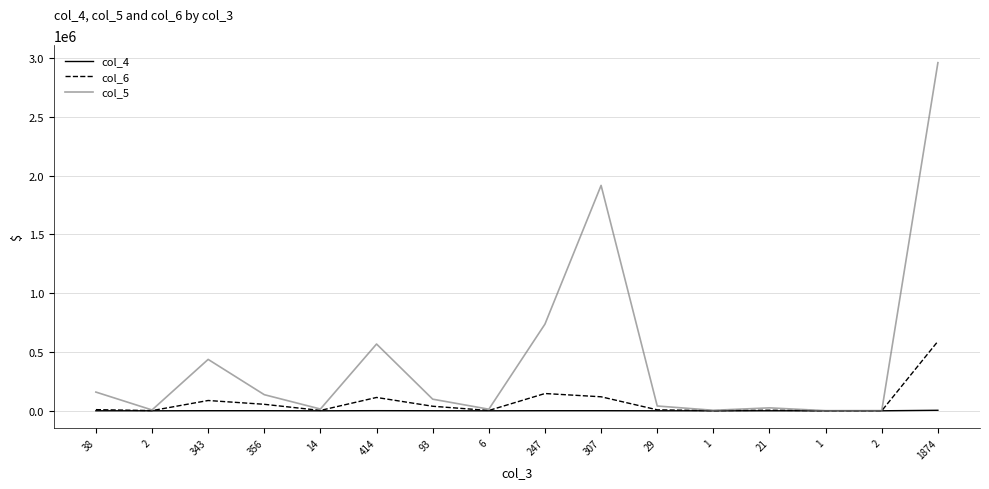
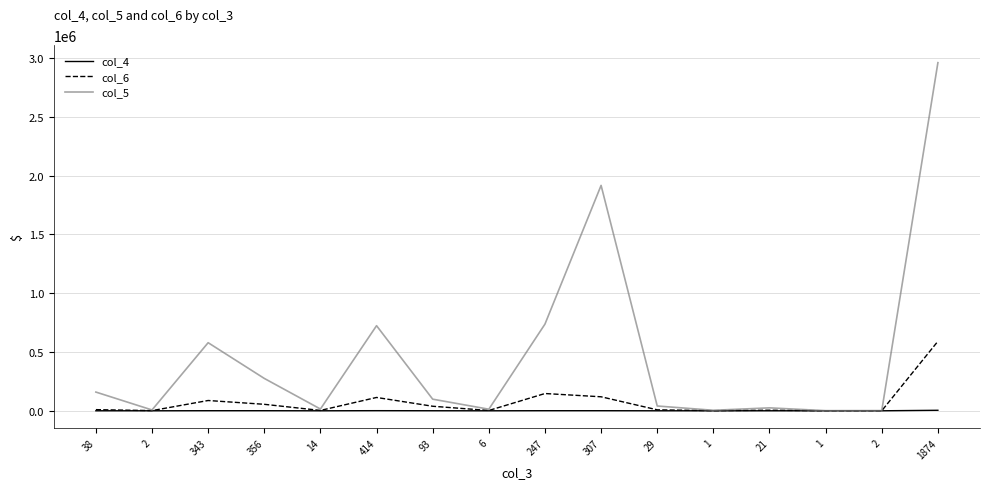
  {
    "col_5": {
      "38": 160000,
-     "343": 440000,
-     "356": 140000,
-     "414": 570000,
+     "343": 580000,
+     "356": 280000,
+     "414": 720000,
      "93": 100000,
      "247": 740000,
      "307": 1920000,
      "29": 40000,
      "1874": 2960000
    }
  }
